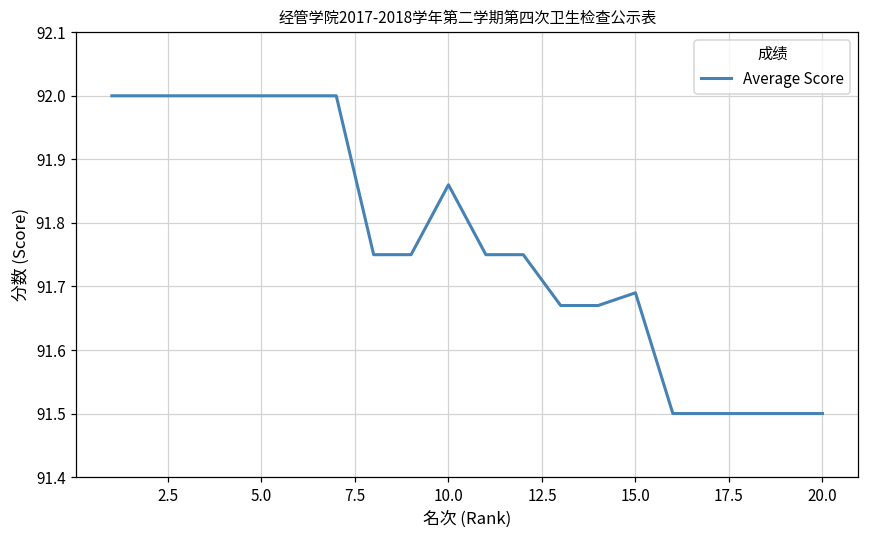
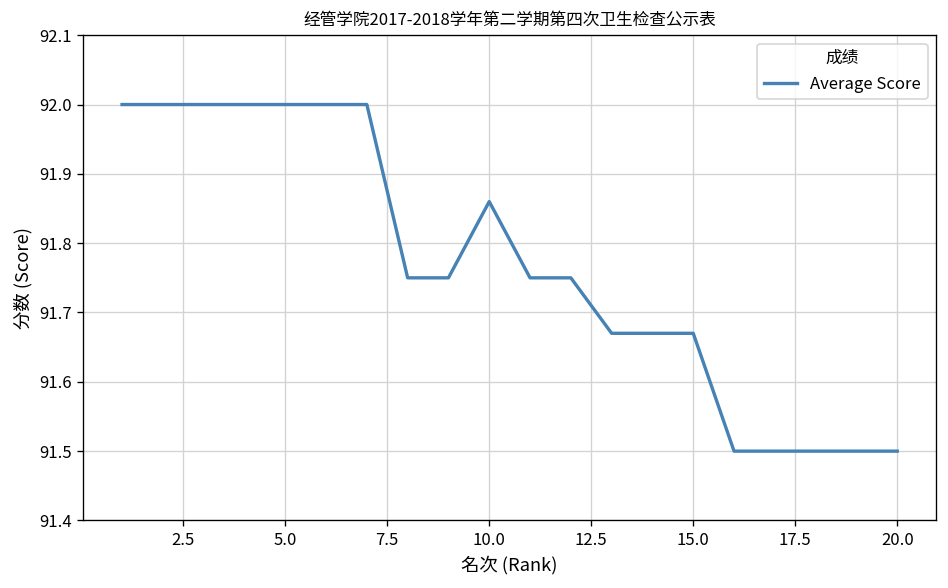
  {
    "5.0": 92.00,
    "10.0": 91.86,
-   "15.0": 91.69,
+   "15.0": 91.67,
    "20.0": 91.50
  }
